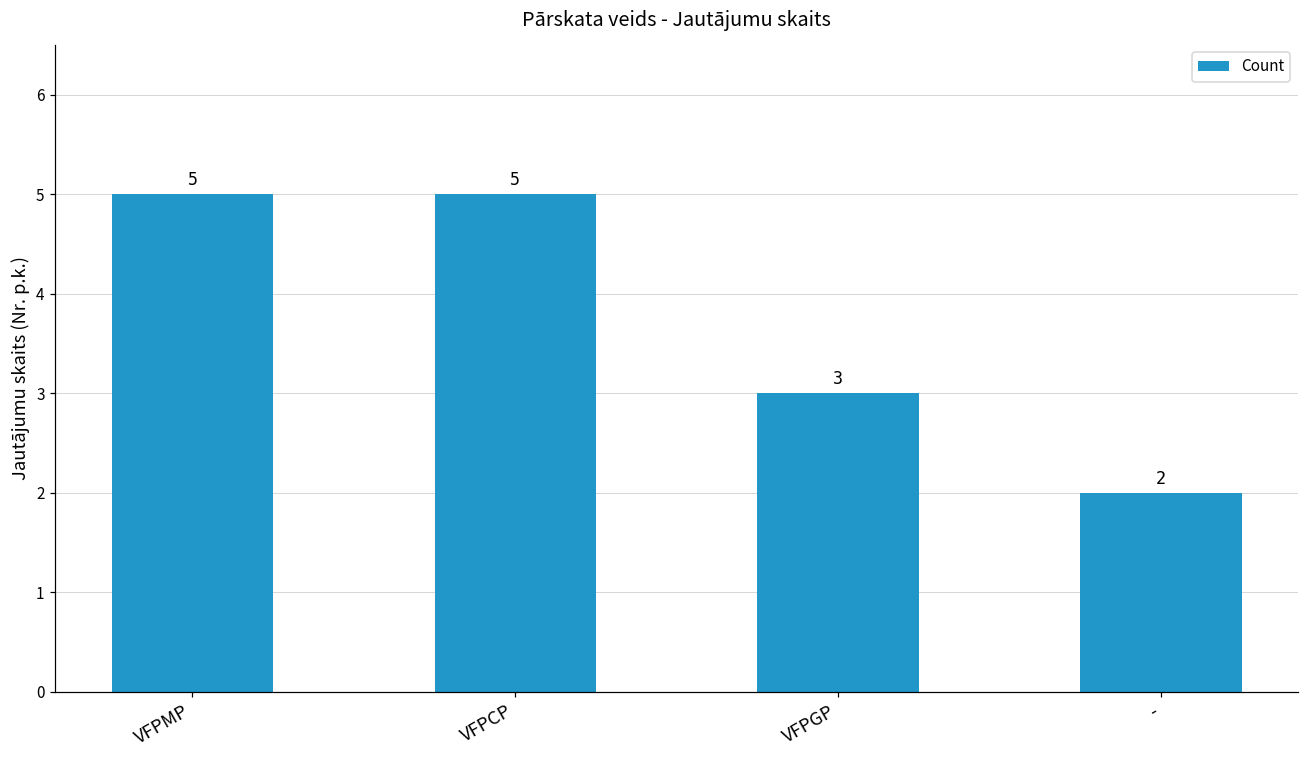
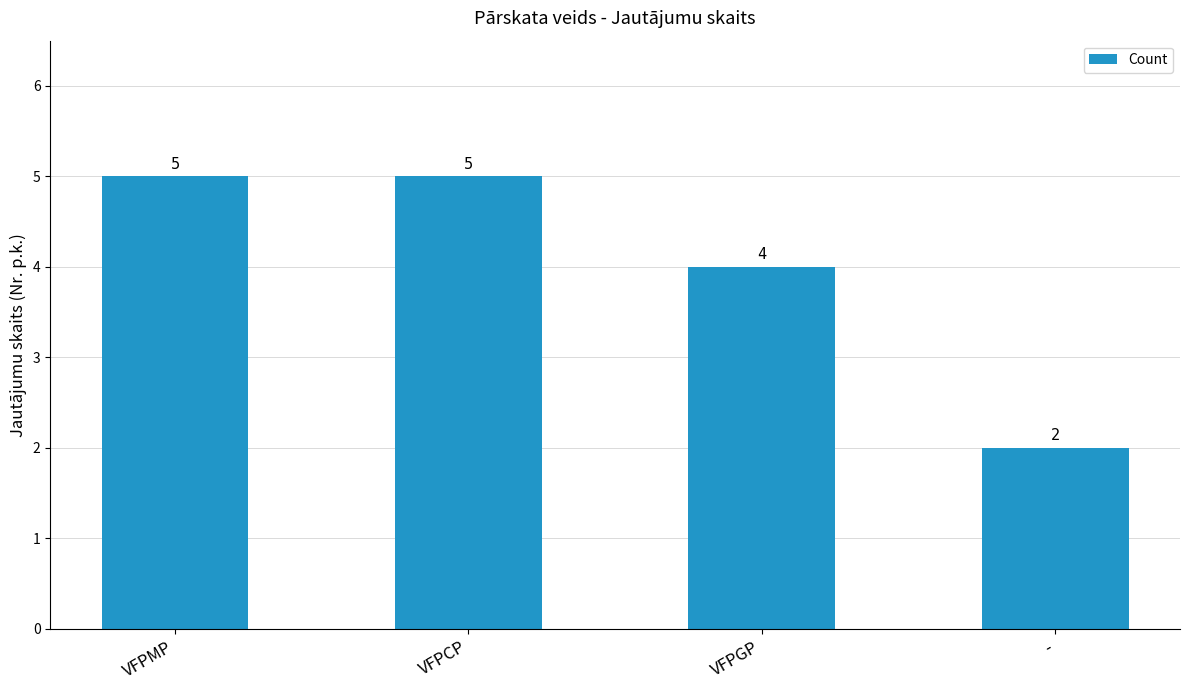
  {
    "VFPMP": 5,
    "VFPCP": 5,
-   "VFPGP": 3,
+   "VFPGP": 4,
    "-": 2
  }
